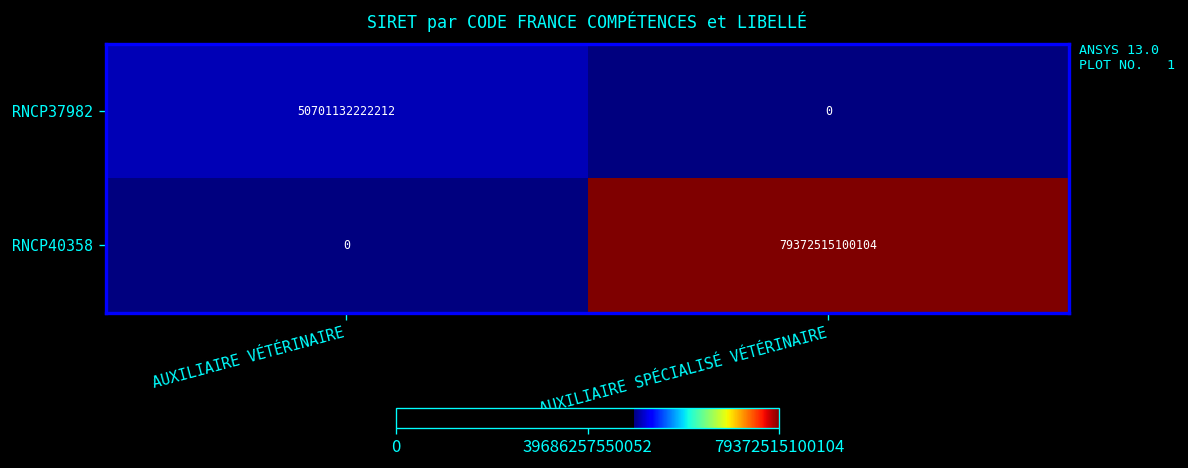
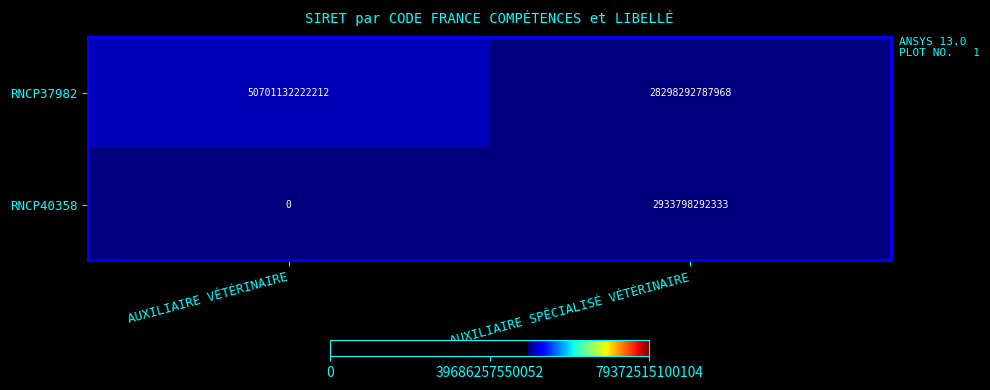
  {
    "RNCP37982": {
      "AUXILIAIRE VÉTÉRINAIRE": 50701132222212,
-     "AUXILIAIRE SPÉCIALISÉ VÉTÉRINAIRE": 0
+     "AUXILIAIRE SPÉCIALISÉ VÉTÉRINAIRE": 28298292787968
    },
    "RNCP40358": {
      "AUXILIAIRE VÉTÉRINAIRE": 0,
-     "AUXILIAIRE SPÉCIALISÉ VÉTÉRINAIRE": 79372515100104
+     "AUXILIAIRE SPÉCIALISÉ VÉTÉRINAIRE": 2933798292333
    }
  }
